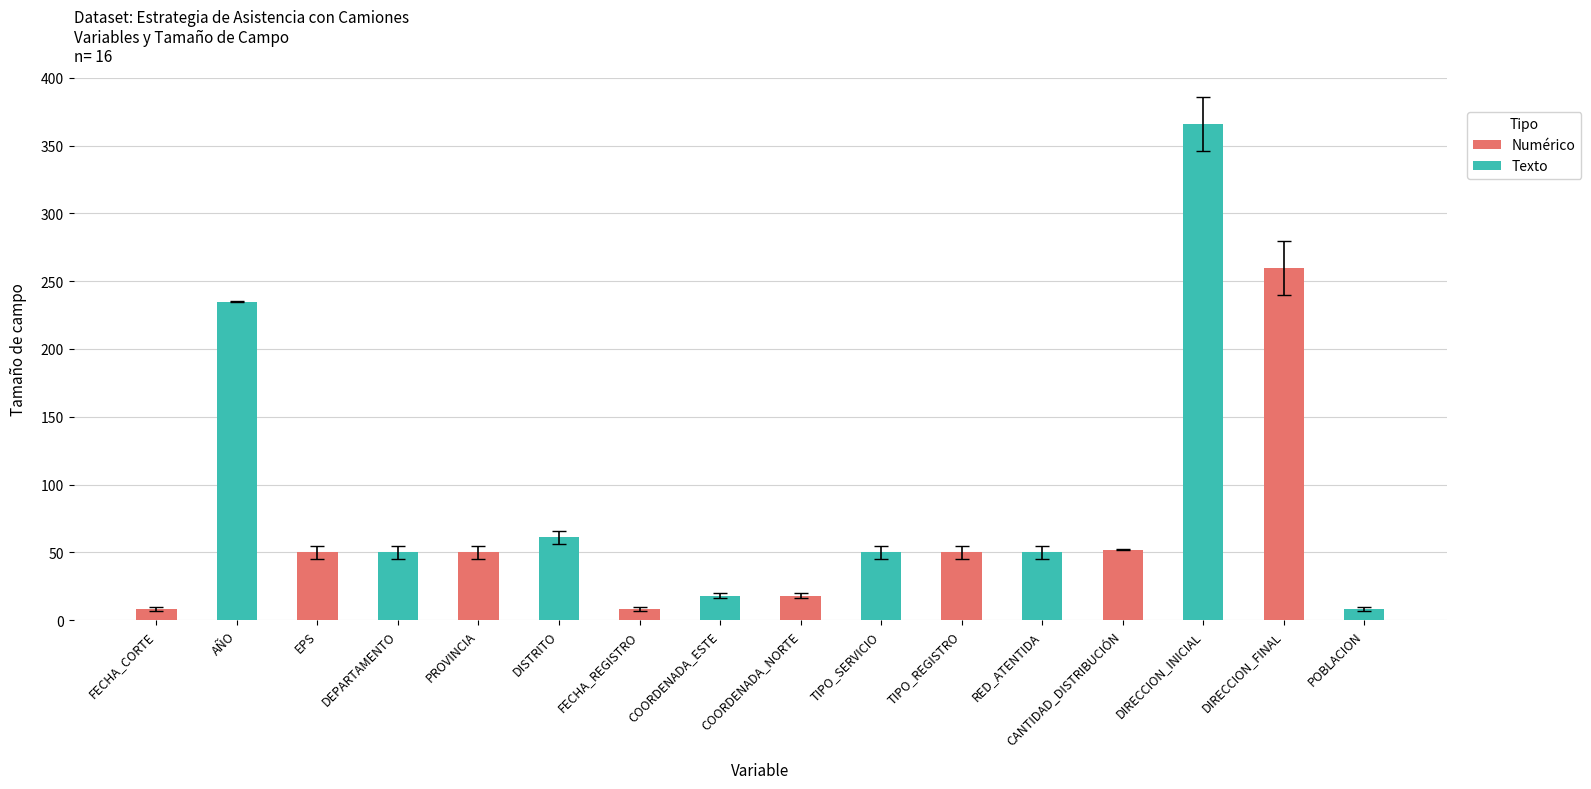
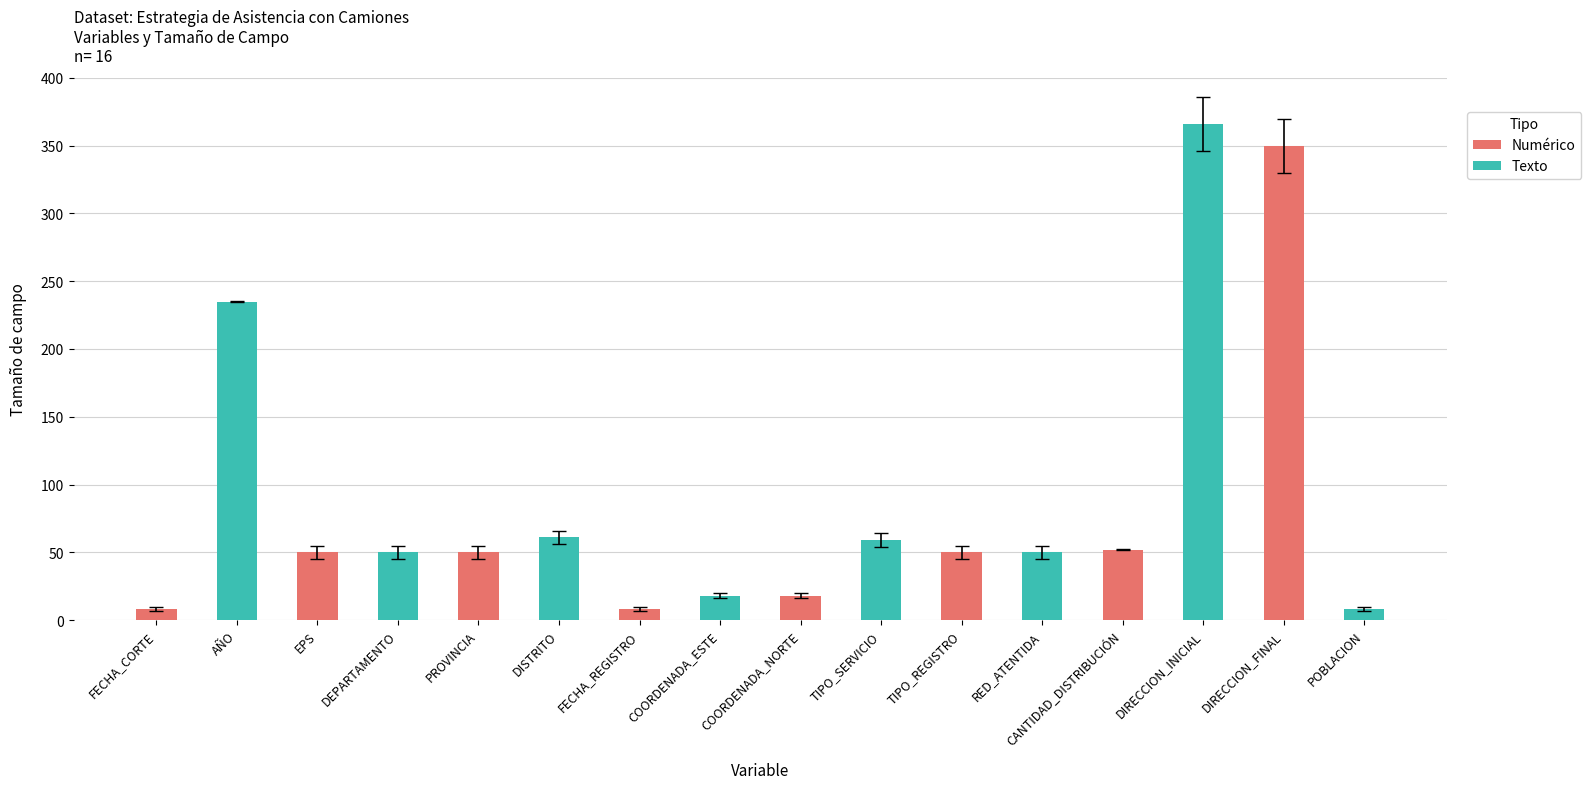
  {
    "Numérico": {
      "FECHA_CORTE": 8,
      "EPS": 50,
      "PROVINCIA": 50,
      "FECHA_REGISTRO": 8,
      "COORDENADA_NORTE": 18,
      "TIPO_REGISTRO": 50,
      "CANTIDAD_DISTRIBUCIÓN": 52,
-     "DIRECCION_FINAL": 260
+     "DIRECCION_FINAL": 350
    },
    "Texto": {
      "AÑO": 235,
      "DEPARTAMENTO": 50,
      "DISTRITO": 61,
      "COORDENADA_ESTE": 18,
-     "TIPO_SERVICIO": 50,
+     "TIPO_SERVICIO": 59,
      "RED_ATENTIDA": 50,
      "DIRECCION_INICIAL": 366,
      "POBLACION": 8
    }
  }
